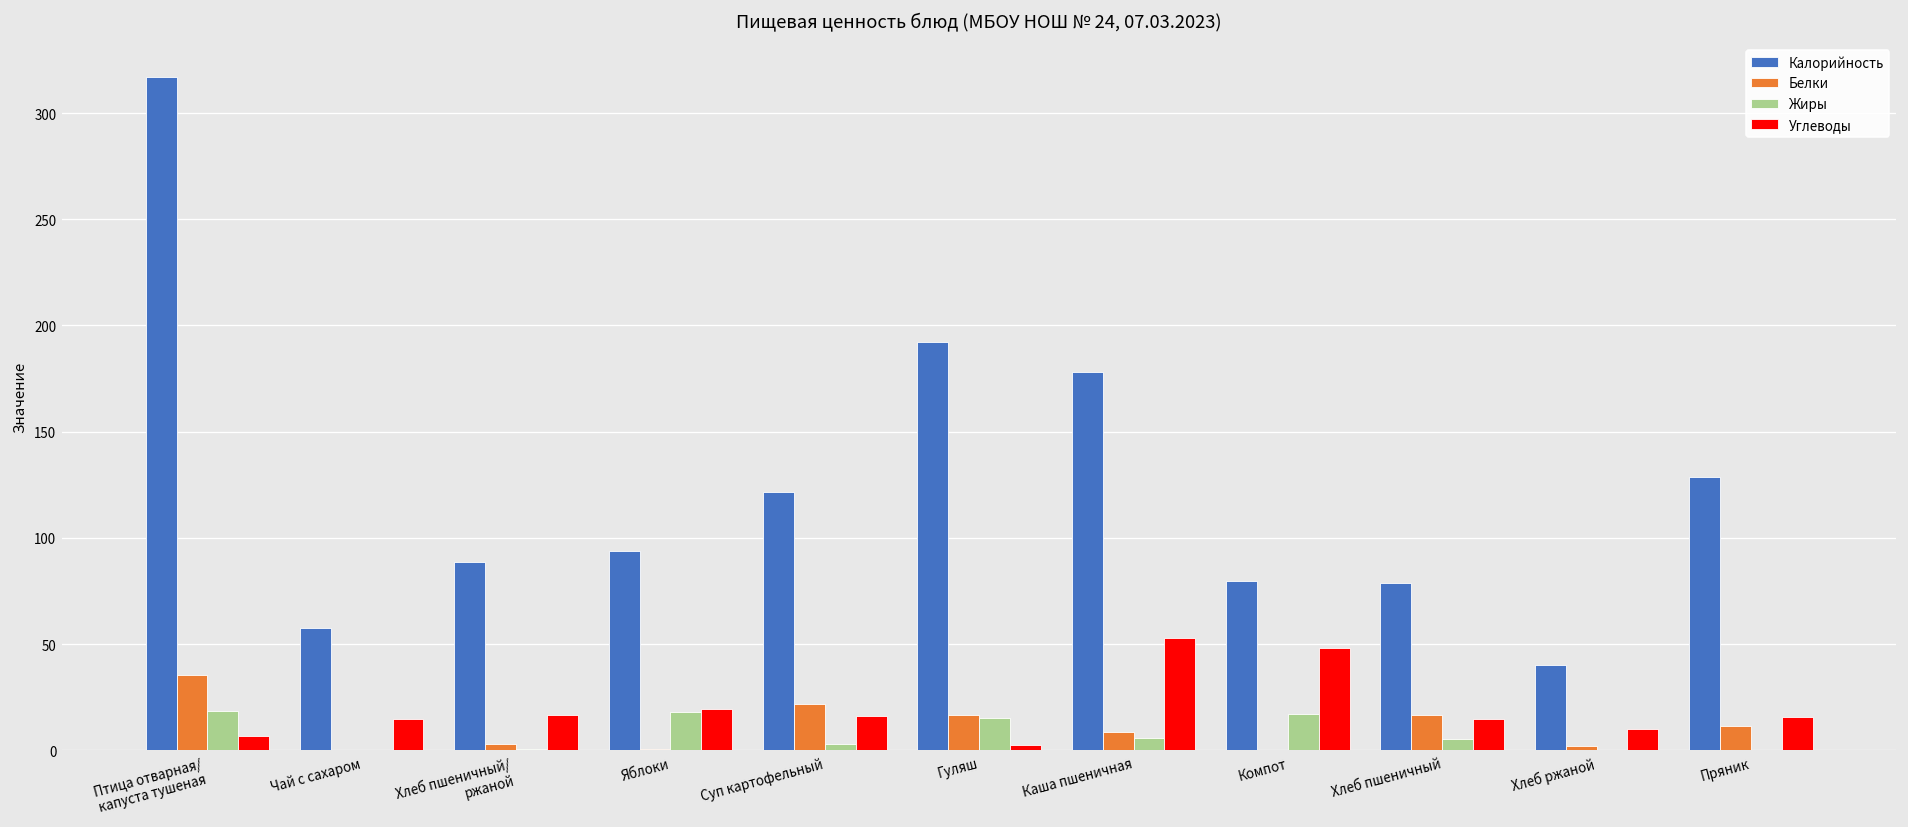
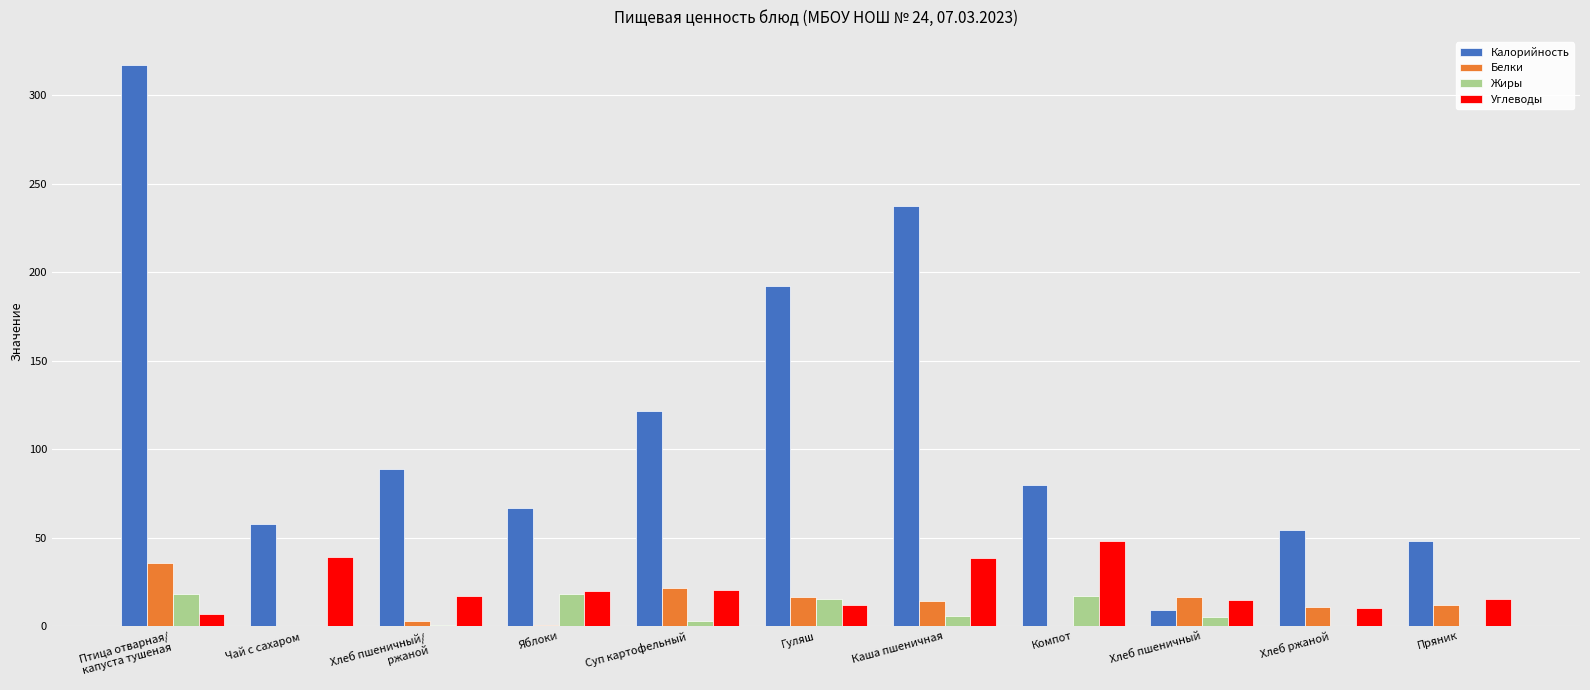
  {
    "Калорийность": {
      "Птица отварная/ капуста тушеная": 317,
      "Чай с сахаром": 58,
      "Хлеб пшеничный/ ржаной": 89,
-     "Яблоки": 94,
+     "Яблоки": 67,
      "Суп картофельный": 122,
      "Гуляш": 192,
-     "Каша пшеничная": 178,
+     "Каша пшеничная": 238,
      "Компот": 80,
-     "Хлеб пшеничный": 79,
-     "Хлеб ржаной": 40,
-     "Пряник": 129
+     "Хлеб пшеничный": 9,
+     "Хлеб ржаной": 54,
+     "Пряник": 48
    },
    "Белки": {
      "Птица отварная/ капуста тушеная": 35,
      "Хлеб пшеничный/ ржаной": 3,
      "Суп картофельный": 22,
      "Гуляш": 16,
-     "Каша пшеничная": 9,
+     "Каша пшеничная": 14,
      "Хлеб пшеничный": 17,
-     "Хлеб ржаной": 2,
+     "Хлеб ржаной": 11,
      "Пряник": 12
    },
    "Жиры": {
      "Птица отварная/ капуста тушеная": 18,
      "Чай с сахаром": 0,
      "Яблоки": 18,
      "Суп картофельный": 3,
      "Гуляш": 15,
      "Каша пшеничная": 6,
      "Компот": 17,
      "Хлеб пшеничный": 5,
      "Пряник": 0
    },
    "Углеводы": {
      "Птица отварная/ капуста тушеная": 7,
-     "Чай с сахаром": 15,
+     "Чай с сахаром": 39,
      "Хлеб пшеничный/ ржаной": 17,
      "Яблоки": 20,
-     "Суп картофельный": 16,
-     "Гуляш": 3,
-     "Каша пшеничная": 53,
+     "Суп картофельный": 21,
+     "Гуляш": 12,
+     "Каша пшеничная": 39,
      "Компот": 48,
      "Хлеб пшеничный": 15,
      "Хлеб ржаной": 10,
      "Пряник": 16
    }
  }
